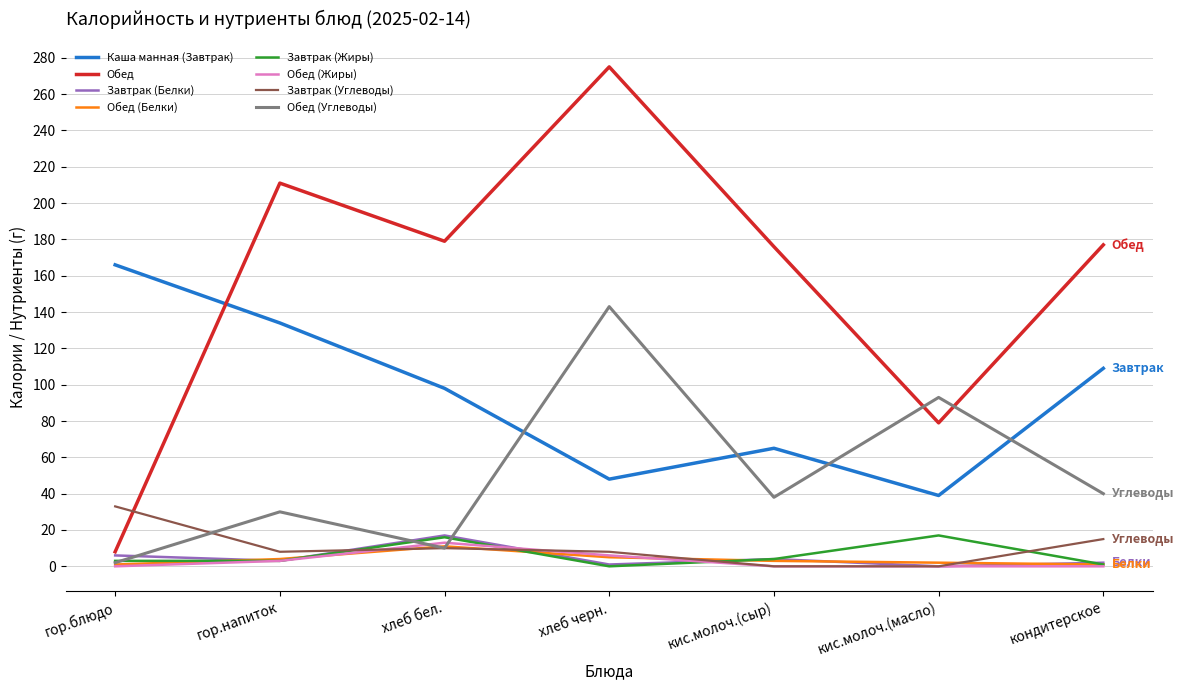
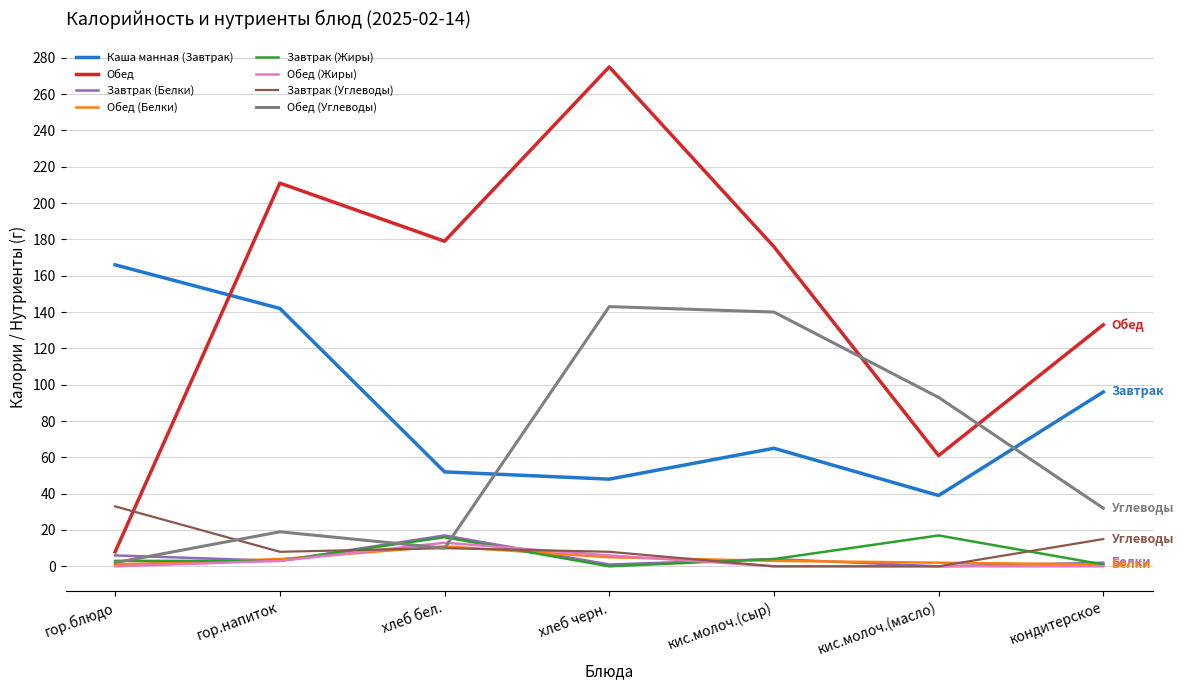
  {
    "Каша манная (Завтрак)": {
      "гор.блюдо": 166,
-     "гор.напиток": 134,
-     "хлеб бел.": 98,
+     "гор.напиток": 142,
+     "хлеб бел.": 52,
      "хлеб черн.": 48,
      "кис.молоч.(сыр)": 65,
      "кис.молоч.(масло)": 39,
-     "кондитерское": 109
+     "кондитерское": 96
    },
    "Обед": {
      "гор.блюдо": 8,
      "гор.напиток": 211,
      "хлеб бел.": 179,
      "хлеб черн.": 275,
      "кис.молоч.(сыр)": 176,
-     "кис.молоч.(масло)": 79,
-     "кондитерское": 177
+     "кис.молоч.(масло)": 61,
+     "кондитерское": 133
    },
    "Завтрак (Белки)": {
      "гор.блюдо": 6
    },
    "Обед (Белки)": {
      "кис.молоч.(масло)": 2
    },
    "Завтрак (Жиры)": {
      "кис.молоч.(масло)": 17
    },
    "Обед (Жиры)": {
      "хлеб бел.": 13
    },
    "Завтрак (Углеводы)": {
      "гор.блюдо": 33,
      "гор.напиток": 8,
      "хлеб черн.": 8,
      "кондитерское": 15
    },
    "Обед (Углеводы)": {
-     "гор.напиток": 30,
+     "гор.напиток": 19,
      "хлеб черн.": 143,
-     "кис.молоч.(сыр)": 38,
+     "кис.молоч.(сыр)": 140,
      "кис.молоч.(масло)": 93,
-     "кондитерское": 40
+     "кондитерское": 32
    }
  }
